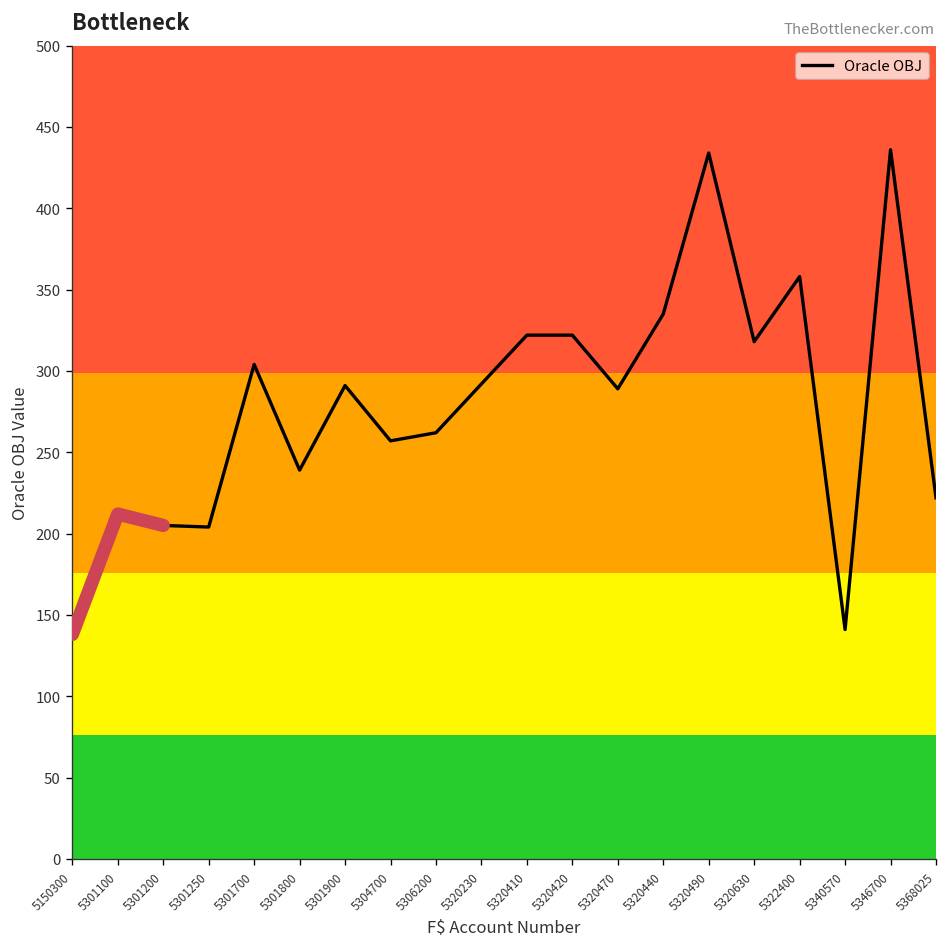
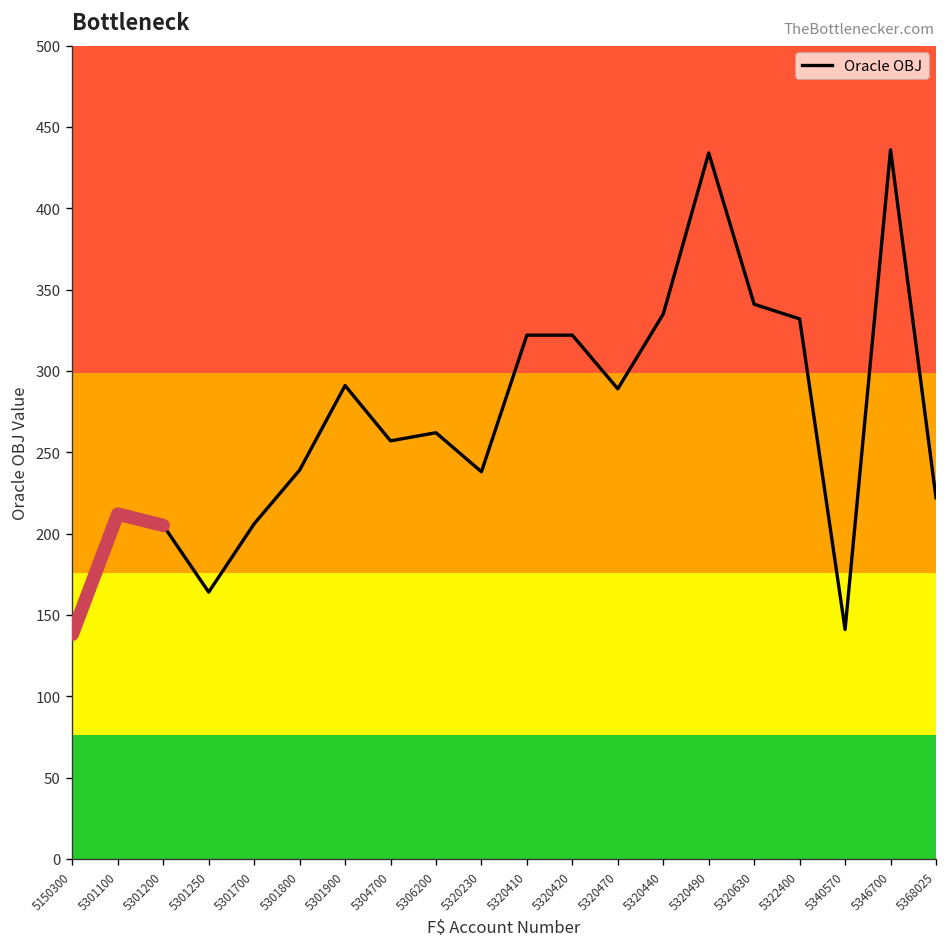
  {
    "Oracle OBJ": {
-     "5301250": 204,
-     "5301700": 304,
+     "5301250": 164,
+     "5301700": 206,
      "5301800": 239,
      "5301900": 291,
      "5304700": 257,
      "5306200": 262,
-     "5320230": 292,
+     "5320230": 238,
      "5320410": 322,
      "5320420": 322,
      "5320470": 289,
      "5320440": 335,
      "5320490": 434,
-     "5320630": 318,
-     "5322400": 358,
+     "5320630": 341,
+     "5322400": 332,
      "5340570": 141,
      "5346700": 436,
      "5368025": 222
    }
  }
